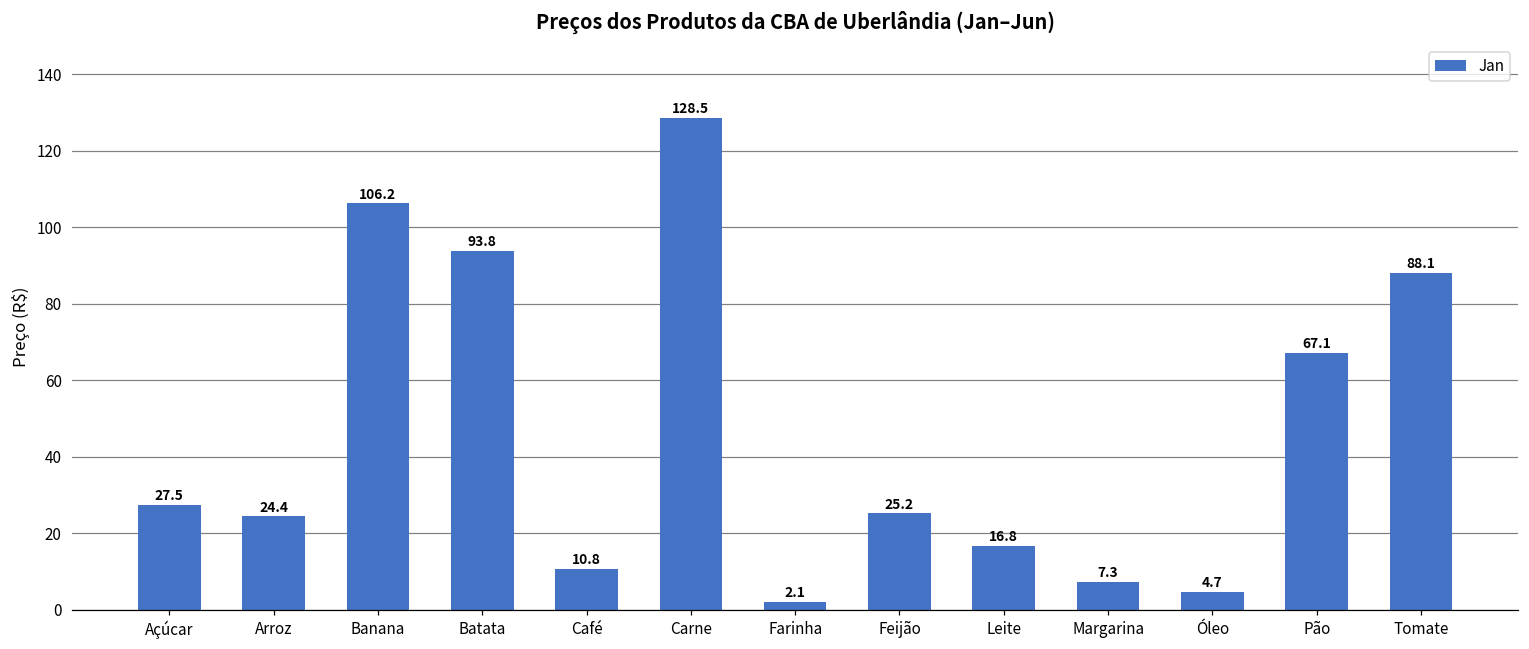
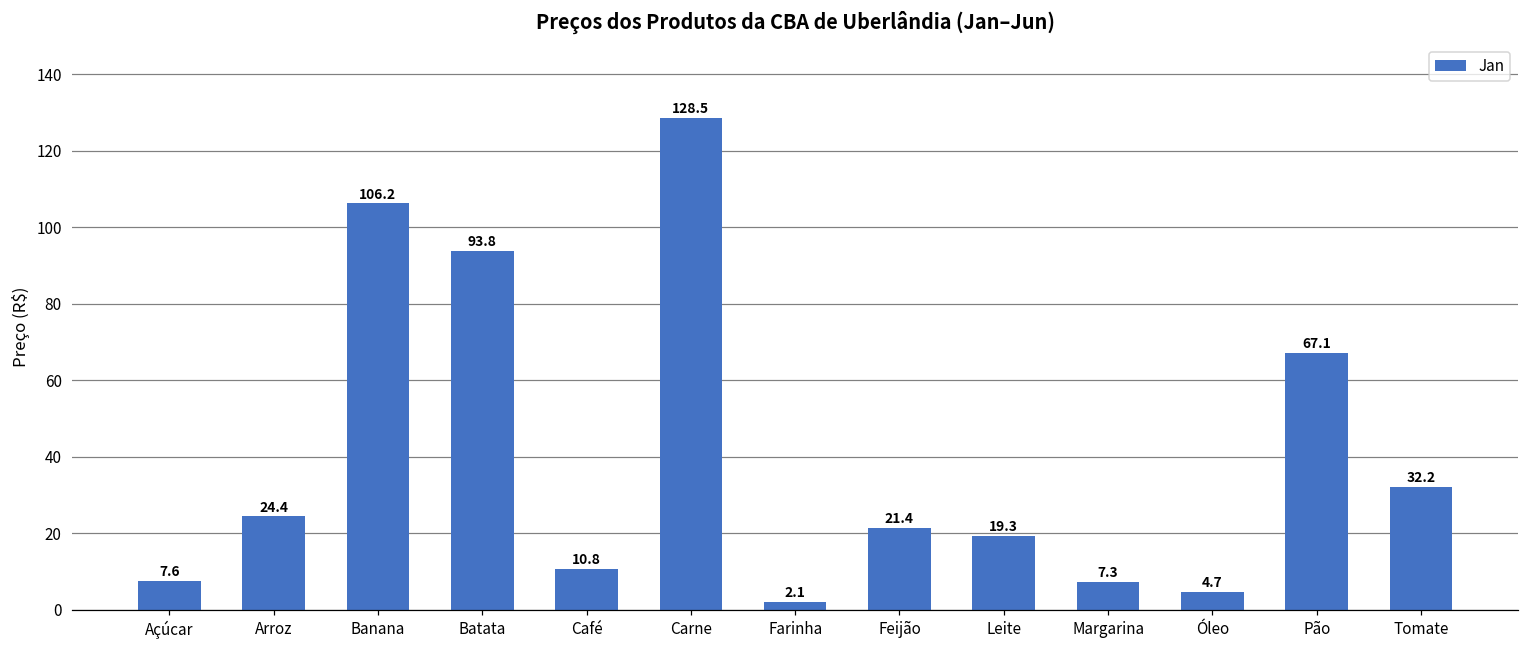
  {
-   "Açúcar": 27.5,
+   "Açúcar": 7.6,
    "Arroz": 24.4,
    "Banana": 106.2,
    "Batata": 93.8,
    "Café": 10.8,
    "Carne": 128.5,
    "Farinha": 2.1,
-   "Feijão": 25.2,
-   "Leite": 16.8,
+   "Feijão": 21.4,
+   "Leite": 19.3,
    "Margarina": 7.3,
    "Óleo": 4.7,
    "Pão": 67.1,
-   "Tomate": 88.1
+   "Tomate": 32.2
  }
